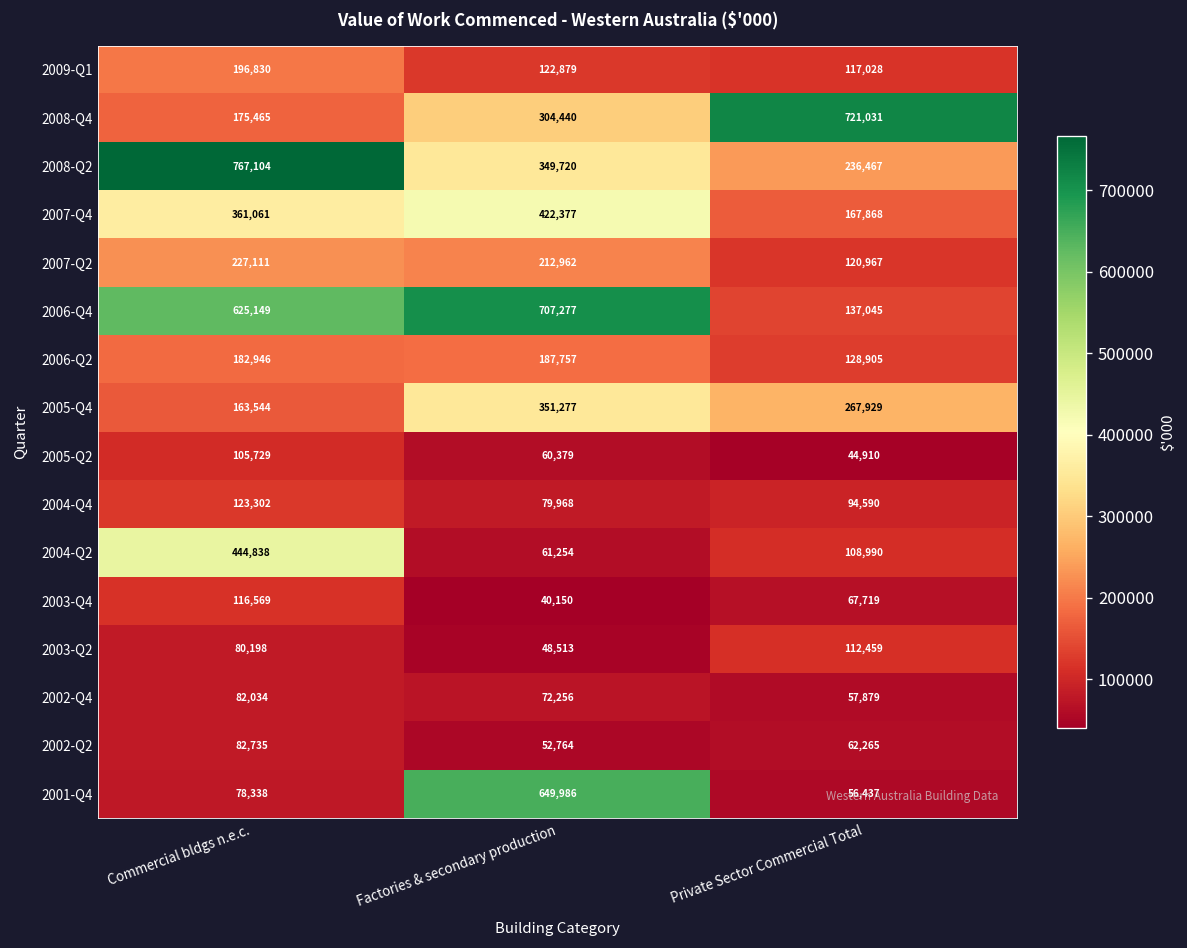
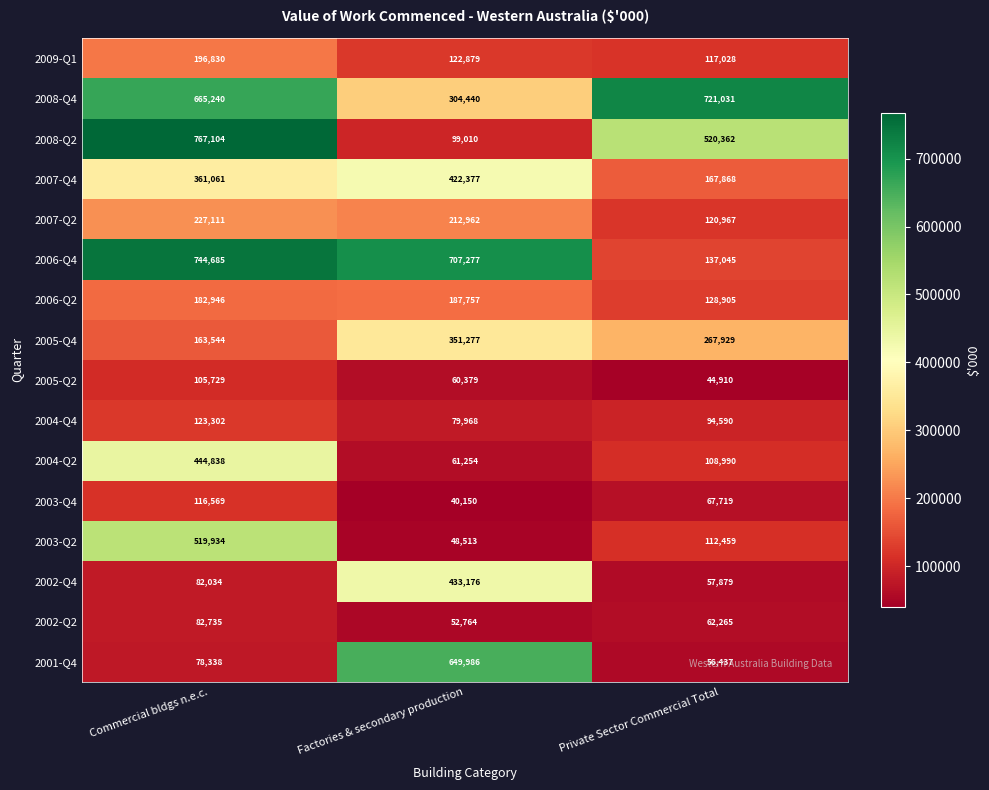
  {
    "2009-Q1": {
      "Commercial bldgs n.e.c.": "196,830",
      "Factories & secondary production": "122,879",
      "Private Sector Commercial Total": "117,028"
    },
    "2008-Q4": {
-     "Commercial bldgs n.e.c.": "175,465",
+     "Commercial bldgs n.e.c.": "665,240",
      "Factories & secondary production": "304,440",
      "Private Sector Commercial Total": "721,031"
    },
    "2008-Q2": {
      "Commercial bldgs n.e.c.": "767,104",
-     "Factories & secondary production": "349,720",
-     "Private Sector Commercial Total": "236,467"
+     "Factories & secondary production": "99,010",
+     "Private Sector Commercial Total": "520,362"
    },
    "2007-Q4": {
      "Commercial bldgs n.e.c.": "361,061",
      "Factories & secondary production": "422,377",
      "Private Sector Commercial Total": "167,868"
    },
    "2007-Q2": {
      "Commercial bldgs n.e.c.": "227,111",
      "Factories & secondary production": "212,962",
      "Private Sector Commercial Total": "120,967"
    },
    "2006-Q4": {
-     "Commercial bldgs n.e.c.": "625,149",
+     "Commercial bldgs n.e.c.": "744,685",
      "Factories & secondary production": "707,277",
      "Private Sector Commercial Total": "137,045"
    },
    "2006-Q2": {
      "Commercial bldgs n.e.c.": "182,946",
      "Factories & secondary production": "187,757",
      "Private Sector Commercial Total": "128,905"
    },
    "2005-Q4": {
      "Commercial bldgs n.e.c.": "163,544",
      "Factories & secondary production": "351,277",
      "Private Sector Commercial Total": "267,929"
    },
    "2005-Q2": {
      "Commercial bldgs n.e.c.": "105,729",
      "Factories & secondary production": "60,379",
      "Private Sector Commercial Total": "44,910"
    },
    "2004-Q4": {
      "Commercial bldgs n.e.c.": "123,302",
      "Factories & secondary production": "79,968",
      "Private Sector Commercial Total": "94,590"
    },
    "2004-Q2": {
      "Commercial bldgs n.e.c.": "444,838",
      "Factories & secondary production": "61,254",
      "Private Sector Commercial Total": "108,990"
    },
    "2003-Q4": {
      "Commercial bldgs n.e.c.": "116,569",
      "Factories & secondary production": "40,150",
      "Private Sector Commercial Total": "67,719"
    },
    "2003-Q2": {
-     "Commercial bldgs n.e.c.": "80,198",
+     "Commercial bldgs n.e.c.": "519,934",
      "Factories & secondary production": "48,513",
      "Private Sector Commercial Total": "112,459"
    },
    "2002-Q4": {
      "Commercial bldgs n.e.c.": "82,034",
-     "Factories & secondary production": "72,256",
+     "Factories & secondary production": "433,176",
      "Private Sector Commercial Total": "57,879"
    },
    "2002-Q2": {
      "Commercial bldgs n.e.c.": "82,735",
      "Factories & secondary production": "52,764",
      "Private Sector Commercial Total": "62,265"
    },
    "2001-Q4": {
      "Commercial bldgs n.e.c.": "78,338",
      "Factories & secondary production": "649,986"
    }
  }
